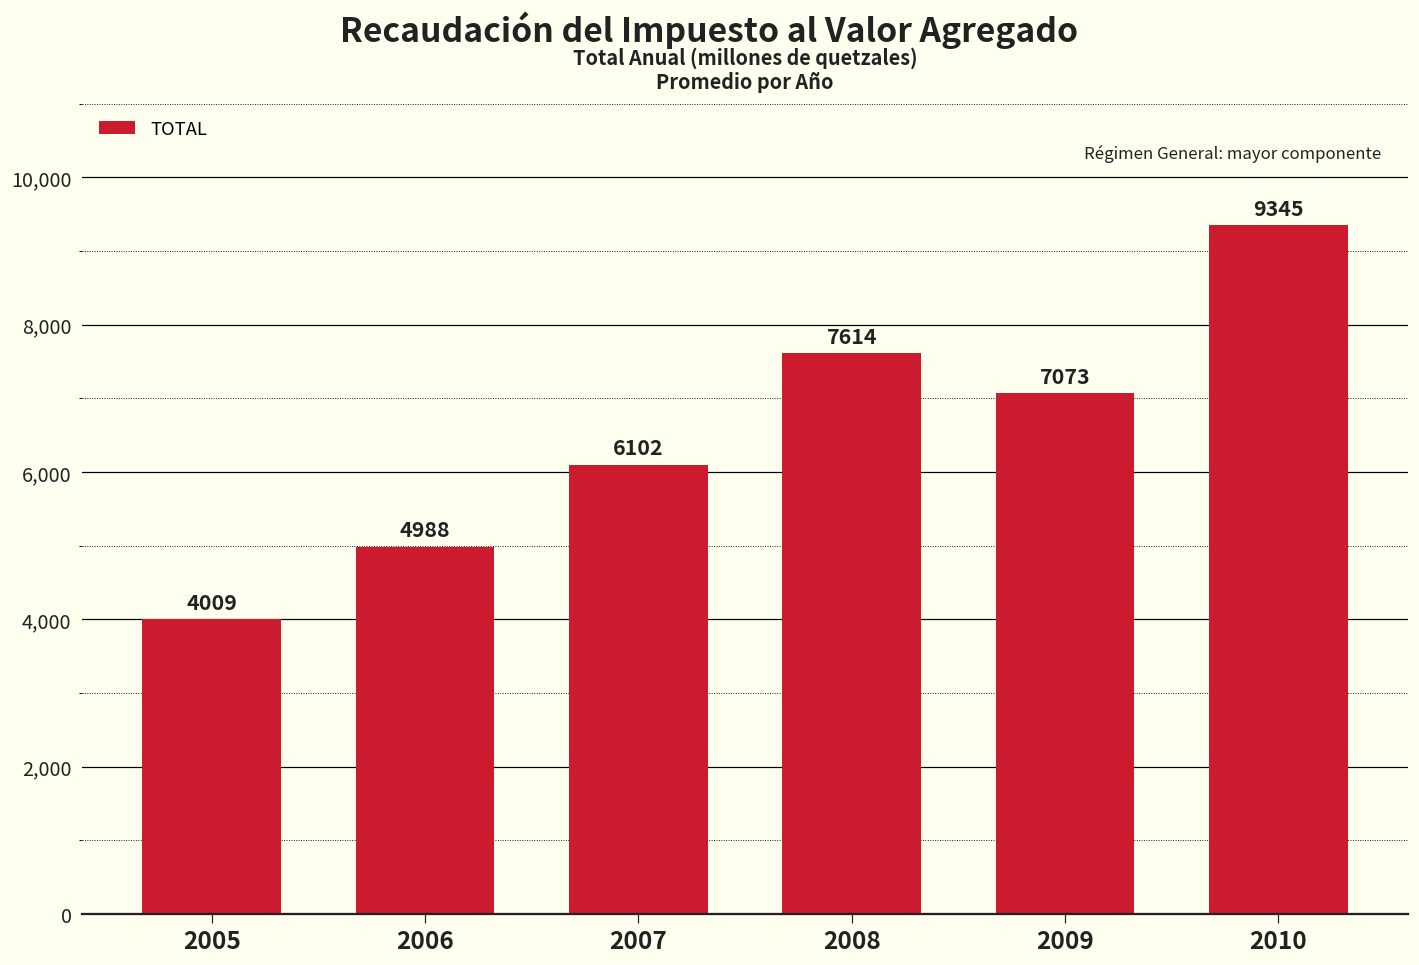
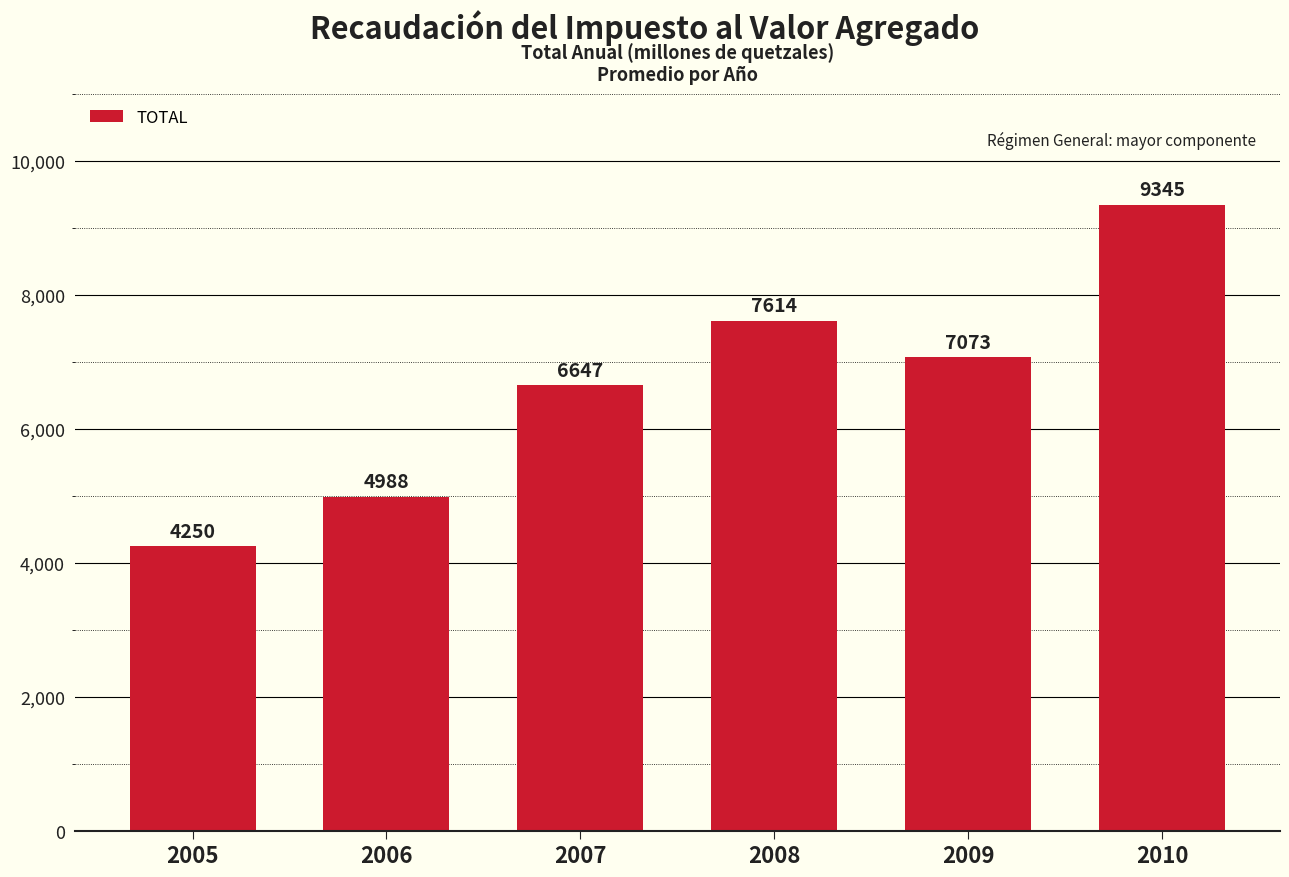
  {
-   "2005": 4009,
+   "2005": 4250,
    "2006": 4988,
-   "2007": 6102,
+   "2007": 6647,
    "2008": 7614,
    "2009": 7073,
    "2010": 9345
  }
